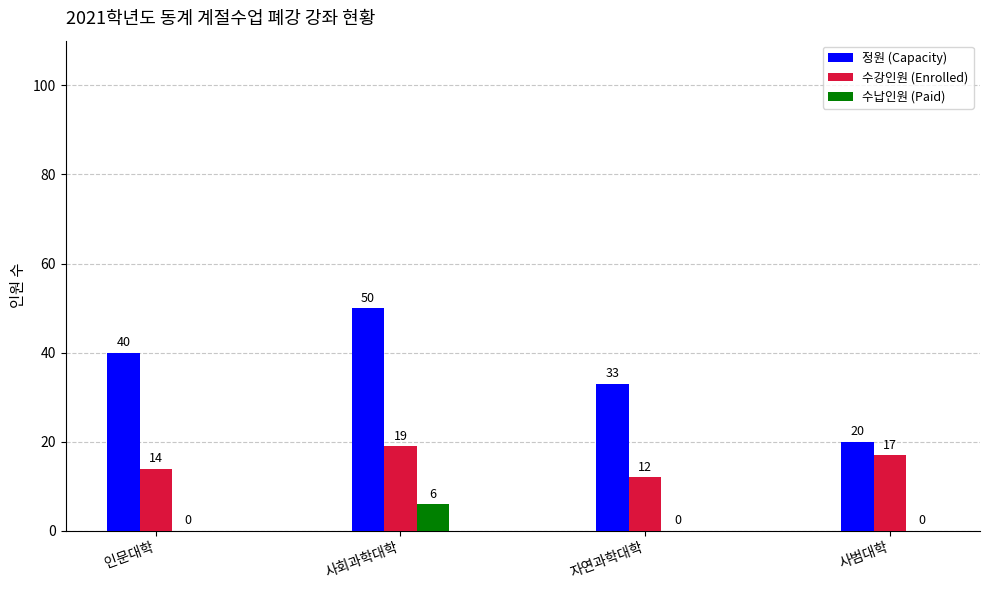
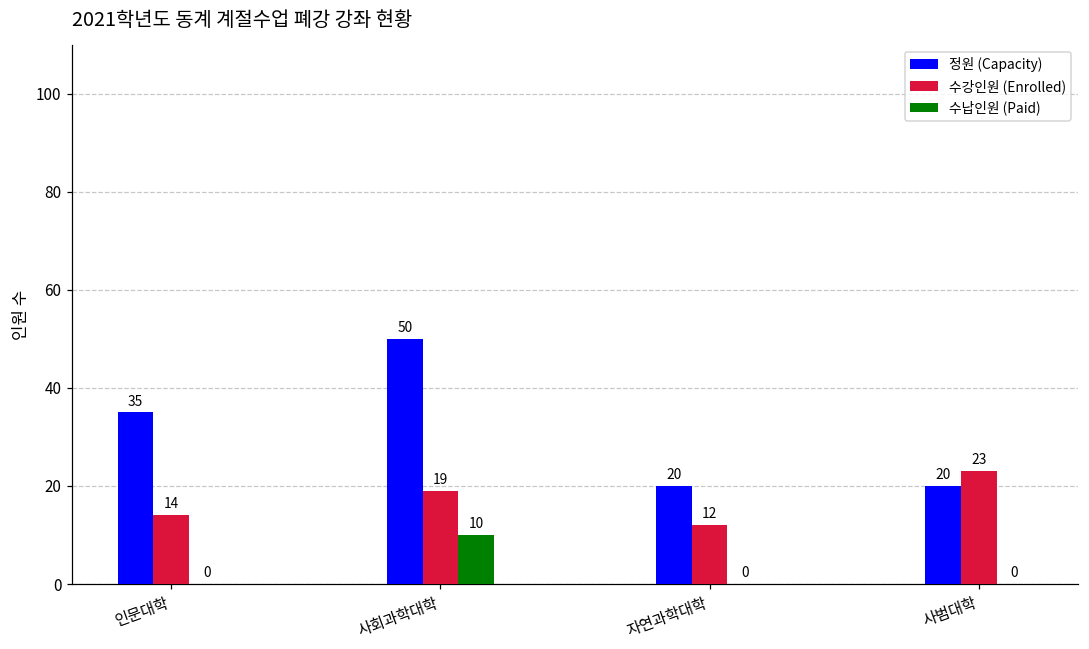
  {
    "정원 (Capacity)": {
-     "인문대학": 40,
+     "인문대학": 35,
      "사회과학대학": 50,
-     "자연과학대학": 33,
+     "자연과학대학": 20,
      "사범대학": 20
    },
    "수강인원 (Enrolled)": {
      "인문대학": 14,
      "사회과학대학": 19,
      "자연과학대학": 12,
-     "사범대학": 17
+     "사범대학": 23
    },
    "수납인원 (Paid)": {
      "인문대학": 0,
-     "사회과학대학": 6,
+     "사회과학대학": 10,
      "자연과학대학": 0,
      "사범대학": 0
    }
  }
